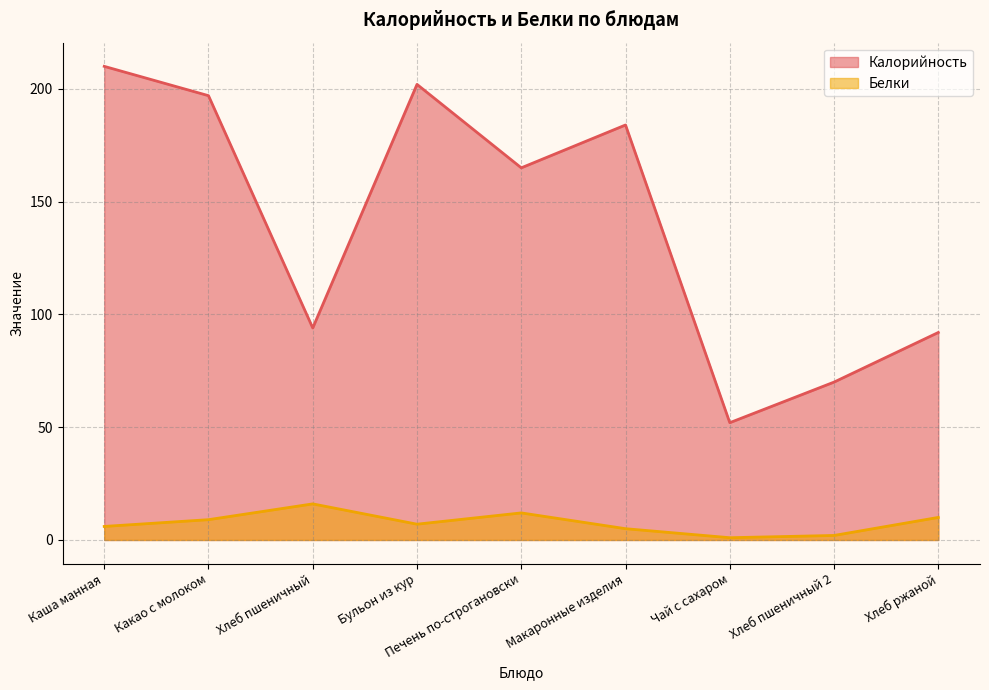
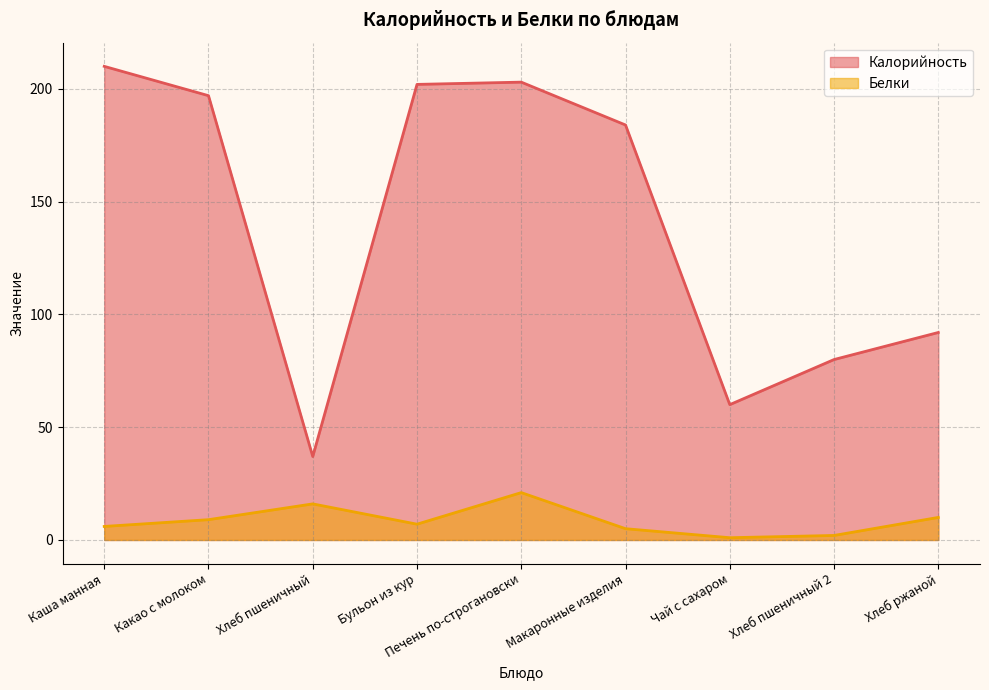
  {
    "Калорийность": {
      "Каша манная": 210,
      "Какао с молоком": 197,
-     "Хлеб пшеничный": 94,
+     "Хлеб пшеничный": 37,
      "Бульон из кур": 202,
-     "Печень по-строгановски": 165,
+     "Печень по-строгановски": 203,
      "Макаронные изделия": 184,
-     "Чай с сахаром": 52,
-     "Хлеб пшеничный 2": 70,
+     "Чай с сахаром": 60,
+     "Хлеб пшеничный 2": 80,
      "Хлеб ржаной": 92
    },
    "Белки": {
      "Каша манная": 6,
      "Какао с молоком": 9,
      "Хлеб пшеничный": 16,
      "Бульон из кур": 7,
-     "Печень по-строгановски": 12,
+     "Печень по-строгановски": 21,
      "Макаронные изделия": 5,
      "Чай с сахаром": 1,
      "Хлеб пшеничный 2": 2,
      "Хлеб ржаной": 10
    }
  }
